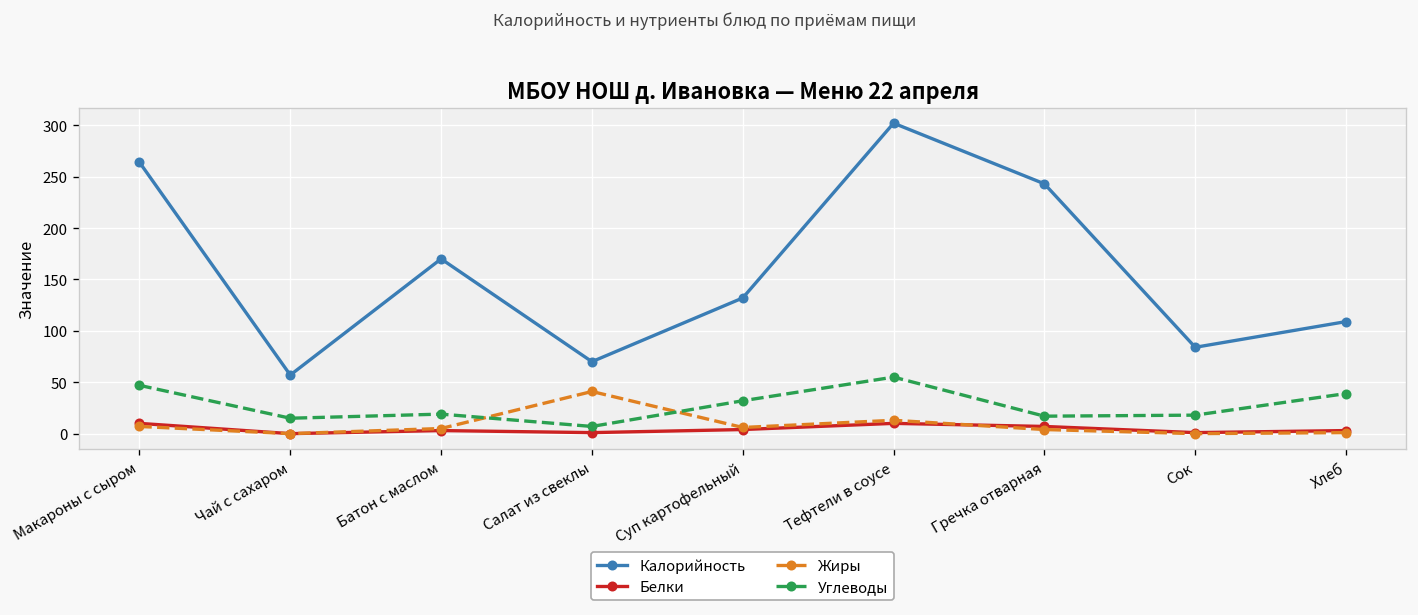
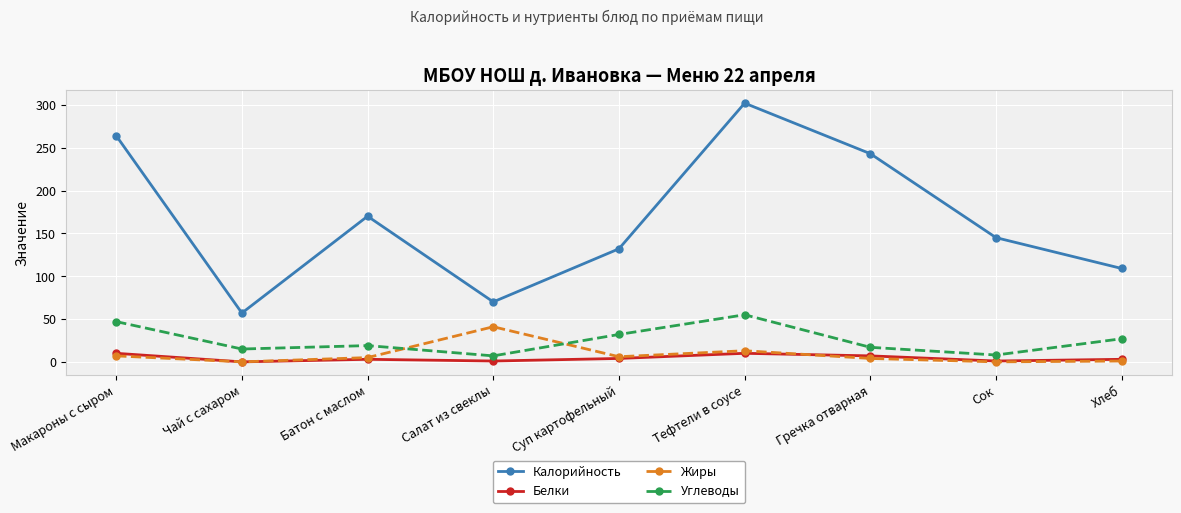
  {
    "Калорийность": {
      "Макароны с сыром": 260,
      "Чай с сахаром": 60,
      "Батон с маслом": 170,
      "Салат из свеклы": 70,
      "Суп картофельный": 130,
      "Тефтели в соусе": 300,
      "Гречка отварная": 240,
-     "Сок": 80,
+     "Сок": 150,
      "Хлеб": 110
    },
    "Белки": {
      "Макароны с сыром": 10,
      "Салат из свеклы": 0,
      "Гречка отварная": 10
    },
    "Жиры": {
      "Макароны с сыром": 10,
      "Салат из свеклы": 40,
      "Гречка отварная": 0
    },
    "Углеводы": {
      "Макароны с сыром": 50,
      "Чай с сахаром": 20,
      "Батон с маслом": 20,
      "Салат из свеклы": 10,
      "Суп картофельный": 30,
      "Тефтели в соусе": 60,
      "Гречка отварная": 20,
-     "Сок": 20,
-     "Хлеб": 40
+     "Сок": 10,
+     "Хлеб": 30
    }
  }
